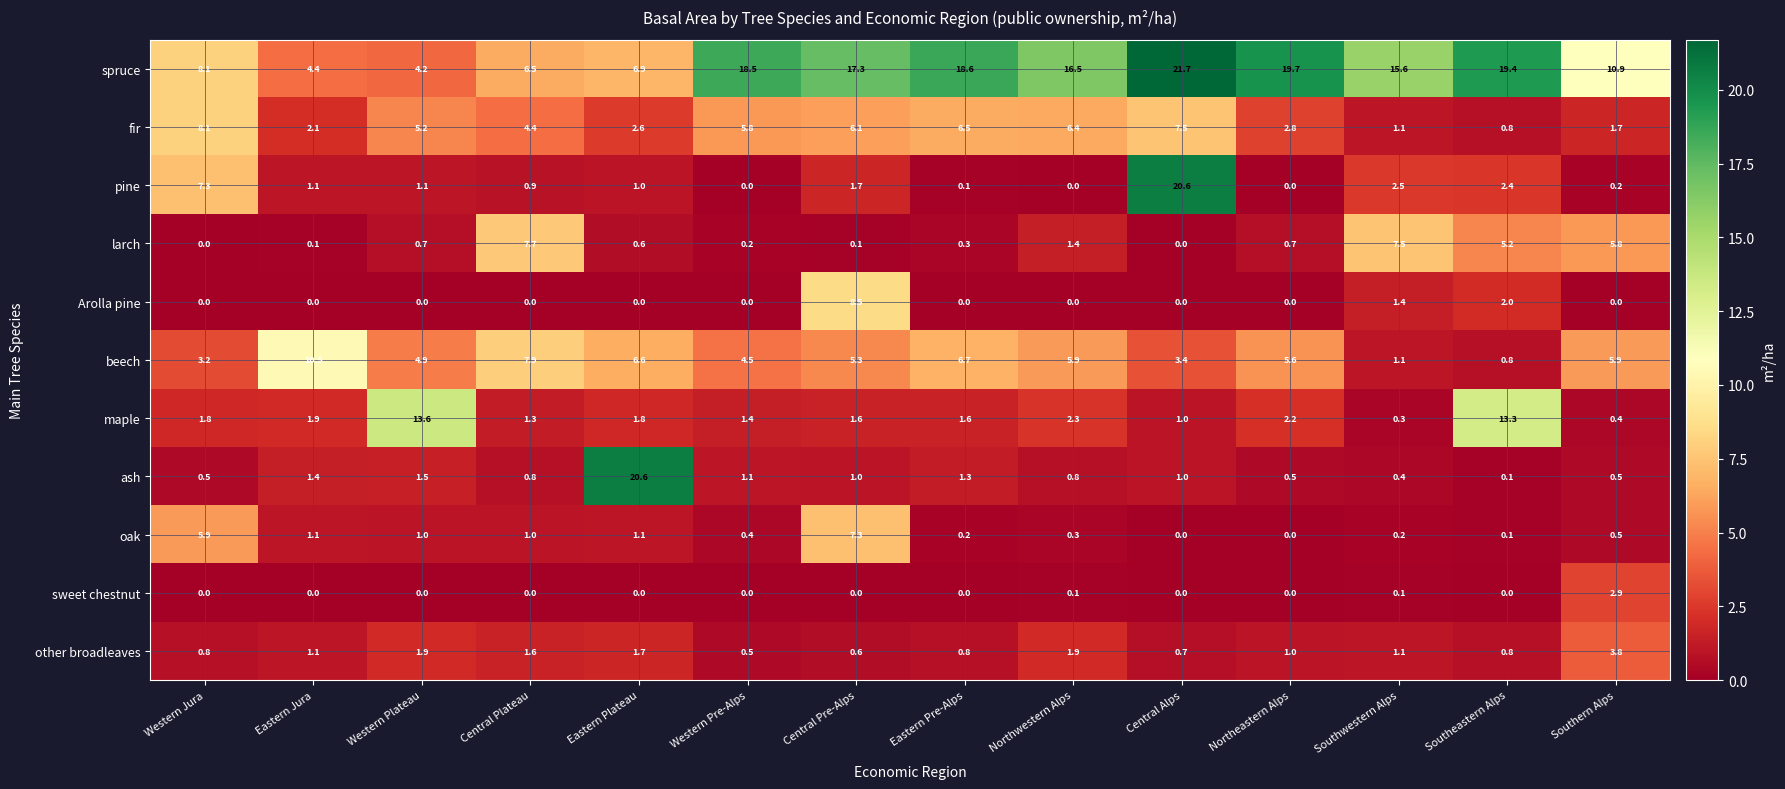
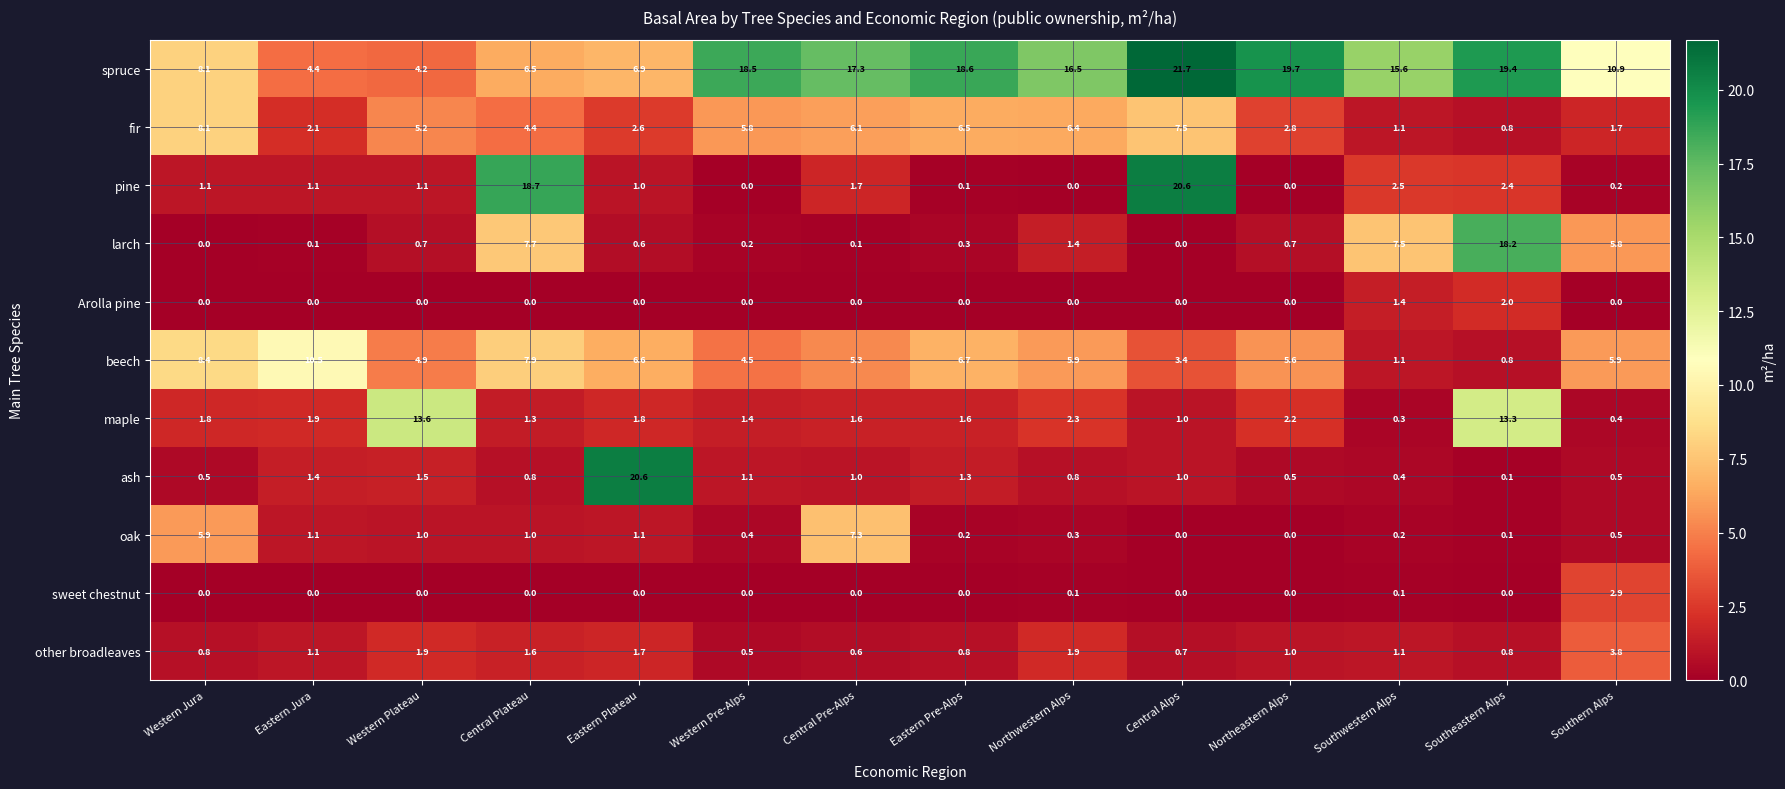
  {
    "spruce": {
      "Western Jura": 8.1,
      "Eastern Jura": 4.4,
      "Western Plateau": 4.2,
      "Central Plateau": 6.5,
      "Eastern Plateau": 6.9,
      "Western Pre-Alps": 18.5,
      "Central Pre-Alps": 17.3,
      "Eastern Pre-Alps": 18.6,
      "Northwestern Alps": 16.5,
      "Central Alps": 21.7,
      "Northeastern Alps": 19.7,
      "Southwestern Alps": 15.6,
      "Southeastern Alps": 19.4,
      "Southern Alps": 10.9
    },
    "fir": {
      "Western Jura": 8.1,
      "Eastern Jura": 2.1,
      "Western Plateau": 5.2,
      "Central Plateau": 4.4,
      "Eastern Plateau": 2.6,
      "Western Pre-Alps": 5.8,
      "Central Pre-Alps": 6.1,
      "Eastern Pre-Alps": 6.5,
      "Northwestern Alps": 6.4,
      "Central Alps": 7.5,
      "Northeastern Alps": 2.8,
      "Southwestern Alps": 1.1,
      "Southeastern Alps": 0.8,
      "Southern Alps": 1.7
    },
    "pine": {
-     "Western Jura": 7.3,
+     "Western Jura": 1.1,
      "Eastern Jura": 1.1,
      "Western Plateau": 1.1,
-     "Central Plateau": 0.9,
+     "Central Plateau": 18.7,
      "Eastern Plateau": 1.0,
      "Western Pre-Alps": 0.0,
      "Central Pre-Alps": 1.7,
      "Eastern Pre-Alps": 0.1,
      "Northwestern Alps": 0.0,
      "Central Alps": 20.6,
      "Northeastern Alps": 0.0,
      "Southwestern Alps": 2.5,
      "Southeastern Alps": 2.4,
      "Southern Alps": 0.2
    },
    "larch": {
      "Western Jura": 0.0,
      "Eastern Jura": 0.1,
      "Western Plateau": 0.7,
      "Central Plateau": 7.7,
      "Eastern Plateau": 0.6,
      "Western Pre-Alps": 0.2,
      "Central Pre-Alps": 0.1,
      "Eastern Pre-Alps": 0.3,
      "Northwestern Alps": 1.4,
      "Central Alps": 0.0,
      "Northeastern Alps": 0.7,
      "Southwestern Alps": 7.5,
-     "Southeastern Alps": 5.2,
+     "Southeastern Alps": 18.2,
      "Southern Alps": 5.8
    },
    "Arolla pine": {
      "Western Jura": 0.0,
      "Eastern Jura": 0.0,
      "Western Plateau": 0.0,
      "Central Plateau": 0.0,
      "Eastern Plateau": 0.0,
      "Western Pre-Alps": 0.0,
-     "Central Pre-Alps": 8.5,
+     "Central Pre-Alps": 0.0,
      "Eastern Pre-Alps": 0.0,
      "Northwestern Alps": 0.0,
      "Central Alps": 0.0,
      "Northeastern Alps": 0.0,
      "Southwestern Alps": 1.4,
      "Southeastern Alps": 2.0,
      "Southern Alps": 0.0
    },
    "beech": {
-     "Western Jura": 3.2,
+     "Western Jura": 8.4,
      "Eastern Jura": 10.5,
      "Western Plateau": 4.9,
      "Central Plateau": 7.9,
      "Eastern Plateau": 6.6,
      "Western Pre-Alps": 4.5,
      "Central Pre-Alps": 5.3,
      "Eastern Pre-Alps": 6.7,
      "Northwestern Alps": 5.9,
      "Central Alps": 3.4,
      "Northeastern Alps": 5.6,
      "Southwestern Alps": 1.1,
      "Southeastern Alps": 0.8,
      "Southern Alps": 5.9
    },
    "maple": {
      "Western Jura": 1.8,
      "Eastern Jura": 1.9,
      "Western Plateau": 13.6,
      "Central Plateau": 1.3,
      "Eastern Plateau": 1.8,
      "Western Pre-Alps": 1.4,
      "Central Pre-Alps": 1.6,
      "Eastern Pre-Alps": 1.6,
      "Northwestern Alps": 2.3,
      "Central Alps": 1.0,
      "Northeastern Alps": 2.2,
      "Southwestern Alps": 0.3,
      "Southeastern Alps": 13.3,
      "Southern Alps": 0.4
    },
    "ash": {
      "Western Jura": 0.5,
      "Eastern Jura": 1.4,
      "Western Plateau": 1.5,
      "Central Plateau": 0.8,
      "Eastern Plateau": 20.6,
      "Western Pre-Alps": 1.1,
      "Central Pre-Alps": 1.0,
      "Eastern Pre-Alps": 1.3,
      "Northwestern Alps": 0.8,
      "Central Alps": 1.0,
      "Northeastern Alps": 0.5,
      "Southwestern Alps": 0.4,
      "Southeastern Alps": 0.1,
      "Southern Alps": 0.5
    },
    "oak": {
      "Western Jura": 5.9,
      "Eastern Jura": 1.1,
      "Western Plateau": 1.0,
      "Central Plateau": 1.0,
      "Eastern Plateau": 1.1,
      "Western Pre-Alps": 0.4,
      "Central Pre-Alps": 7.3,
      "Eastern Pre-Alps": 0.2,
      "Northwestern Alps": 0.3,
      "Central Alps": 0.0,
      "Northeastern Alps": 0.0,
      "Southwestern Alps": 0.2,
      "Southeastern Alps": 0.1,
      "Southern Alps": 0.5
    },
    "sweet chestnut": {
      "Western Jura": 0.0,
      "Eastern Jura": 0.0,
      "Western Plateau": 0.0,
      "Central Plateau": 0.0,
      "Eastern Plateau": 0.0,
      "Western Pre-Alps": 0.0,
      "Central Pre-Alps": 0.0,
      "Eastern Pre-Alps": 0.0,
      "Northwestern Alps": 0.1,
      "Central Alps": 0.0,
      "Northeastern Alps": 0.0,
      "Southwestern Alps": 0.1,
      "Southeastern Alps": 0.0,
      "Southern Alps": 2.9
    },
    "other broadleaves": {
      "Western Jura": 0.8,
      "Eastern Jura": 1.1,
      "Western Plateau": 1.9,
      "Central Plateau": 1.6,
      "Eastern Plateau": 1.7,
      "Western Pre-Alps": 0.5,
      "Central Pre-Alps": 0.6,
      "Eastern Pre-Alps": 0.8,
      "Northwestern Alps": 1.9,
      "Central Alps": 0.7,
      "Northeastern Alps": 1.0,
      "Southwestern Alps": 1.1,
      "Southeastern Alps": 0.8,
      "Southern Alps": 3.8
    }
  }
